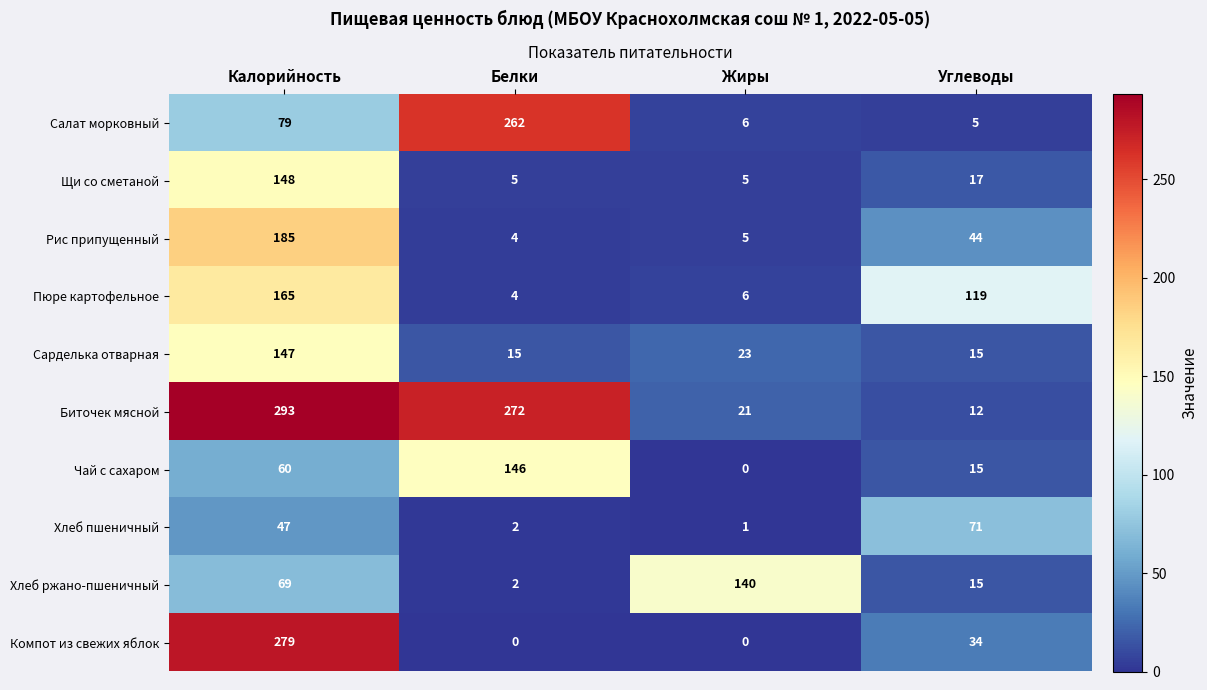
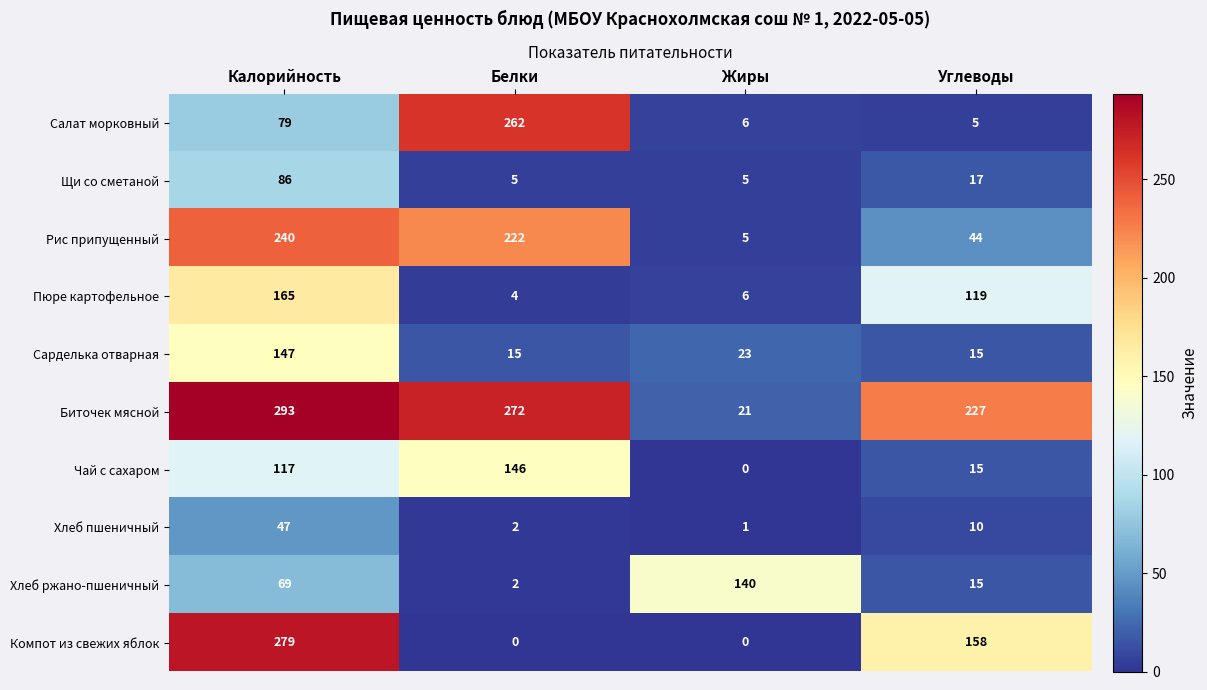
  {
    "Салат морковный": {
      "Калорийность": 79,
      "Белки": 262,
      "Жиры": 6,
      "Углеводы": 5
    },
    "Щи со сметаной": {
-     "Калорийность": 148,
+     "Калорийность": 86,
      "Белки": 5,
      "Жиры": 5,
      "Углеводы": 17
    },
    "Рис припущенный": {
-     "Калорийность": 185,
-     "Белки": 4,
+     "Калорийность": 240,
+     "Белки": 222,
      "Жиры": 5,
      "Углеводы": 44
    },
    "Пюре картофельное": {
      "Калорийность": 165,
      "Белки": 4,
      "Жиры": 6,
      "Углеводы": 119
    },
    "Сарделька отварная": {
      "Калорийность": 147,
      "Белки": 15,
      "Жиры": 23,
      "Углеводы": 15
    },
    "Биточек мясной": {
      "Калорийность": 293,
      "Белки": 272,
      "Жиры": 21,
-     "Углеводы": 12
+     "Углеводы": 227
    },
    "Чай с сахаром": {
-     "Калорийность": 60,
+     "Калорийность": 117,
      "Белки": 146,
      "Жиры": 0,
      "Углеводы": 15
    },
    "Хлеб пшеничный": {
      "Калорийность": 47,
      "Белки": 2,
      "Жиры": 1,
-     "Углеводы": 71
+     "Углеводы": 10
    },
    "Хлеб ржано-пшеничный": {
      "Калорийность": 69,
      "Белки": 2,
      "Жиры": 140,
      "Углеводы": 15
    },
    "Компот из свежих яблок": {
      "Калорийность": 279,
      "Белки": 0,
      "Жиры": 0,
-     "Углеводы": 34
+     "Углеводы": 158
    }
  }
